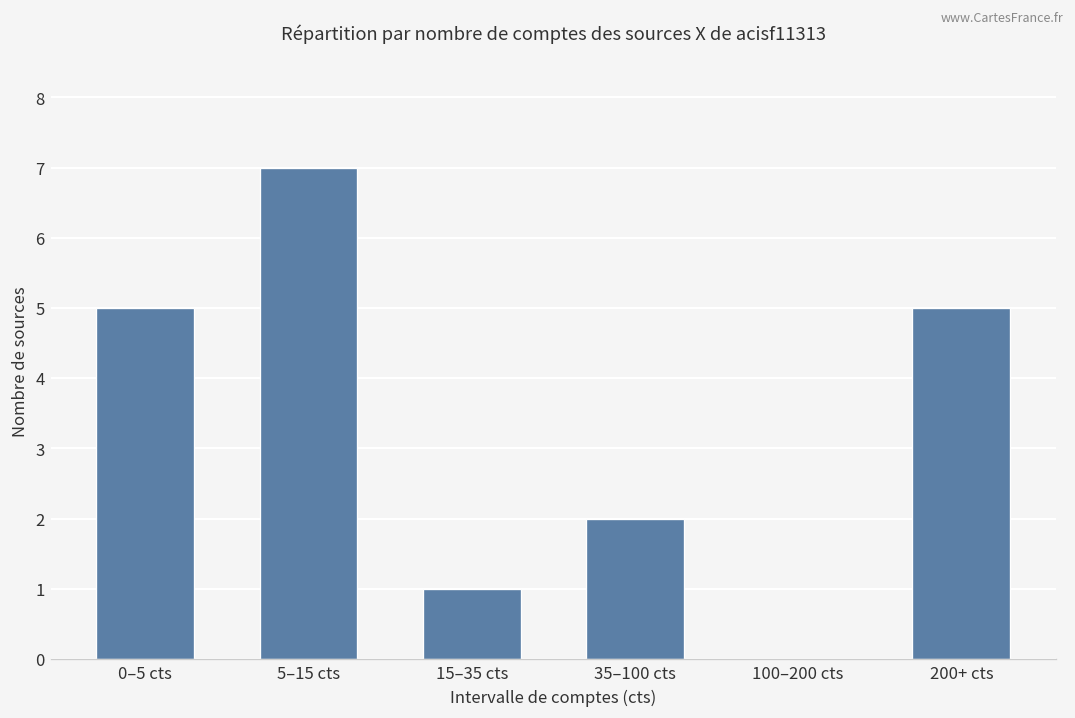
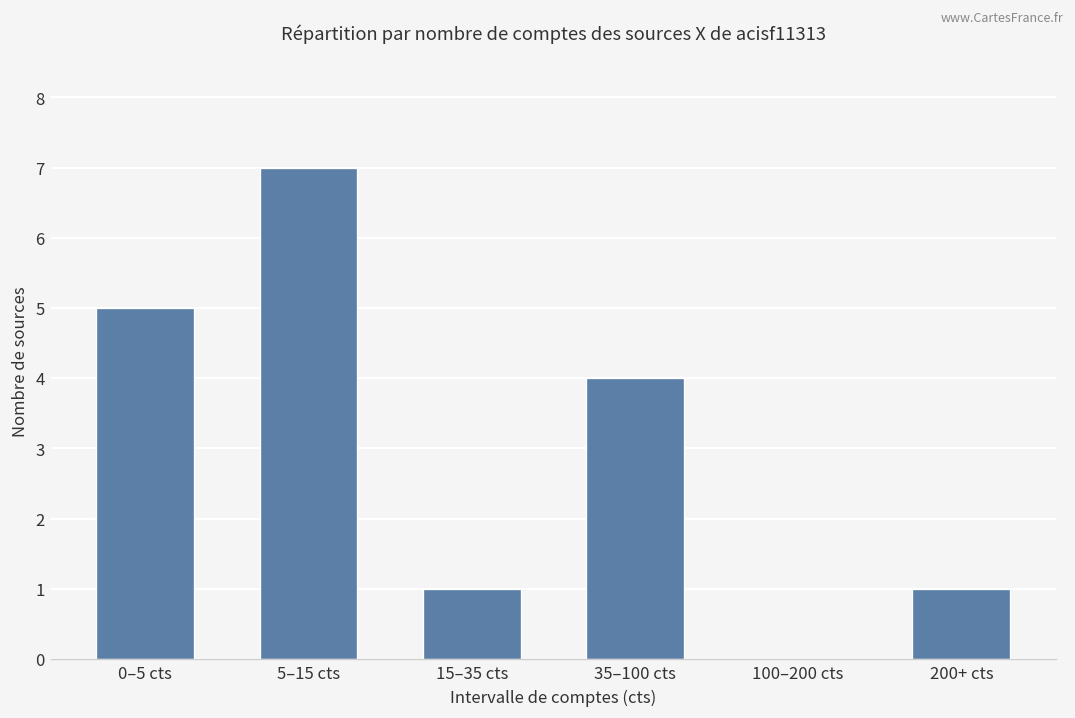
  {
    "0–5 cts": 5,
    "5–15 cts": 7,
    "15–35 cts": 1,
-   "35–100 cts": 2,
+   "35–100 cts": 4,
    "100–200 cts": 0,
-   "200+ cts": 5
+   "200+ cts": 1
  }
